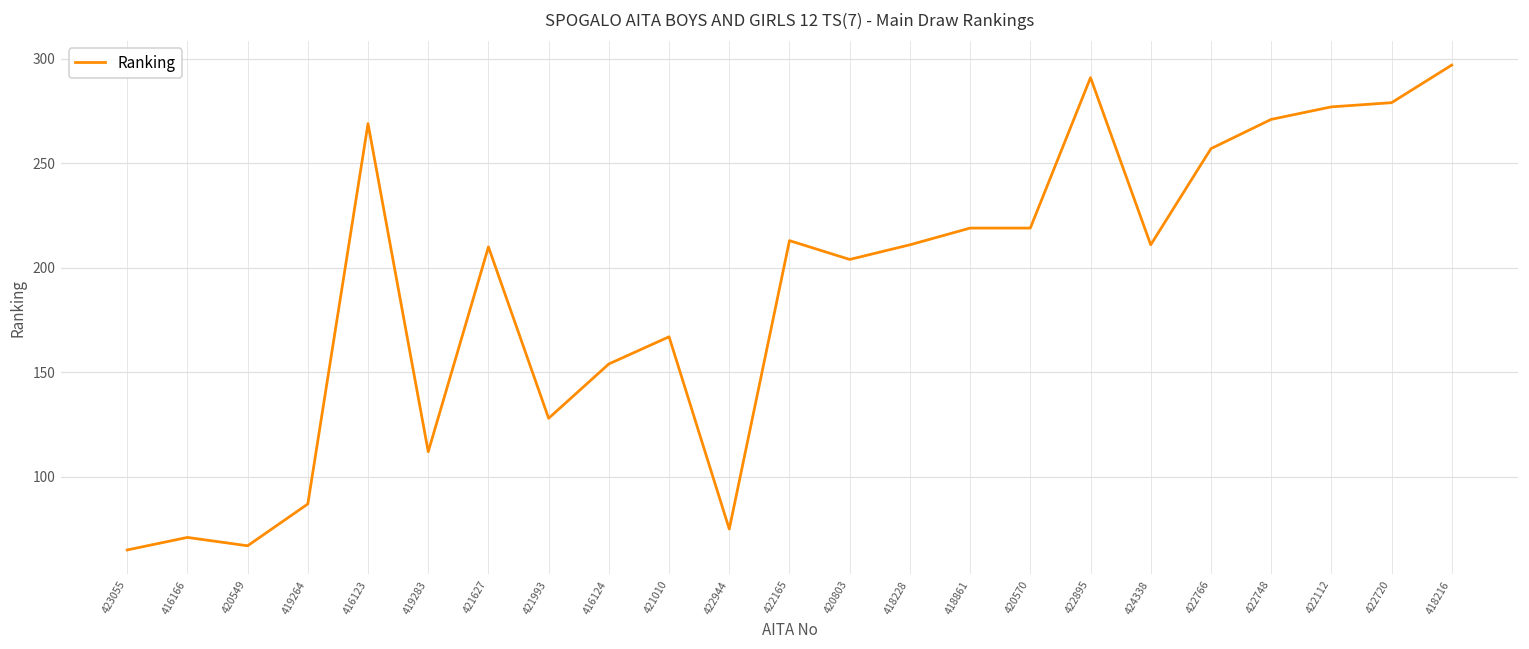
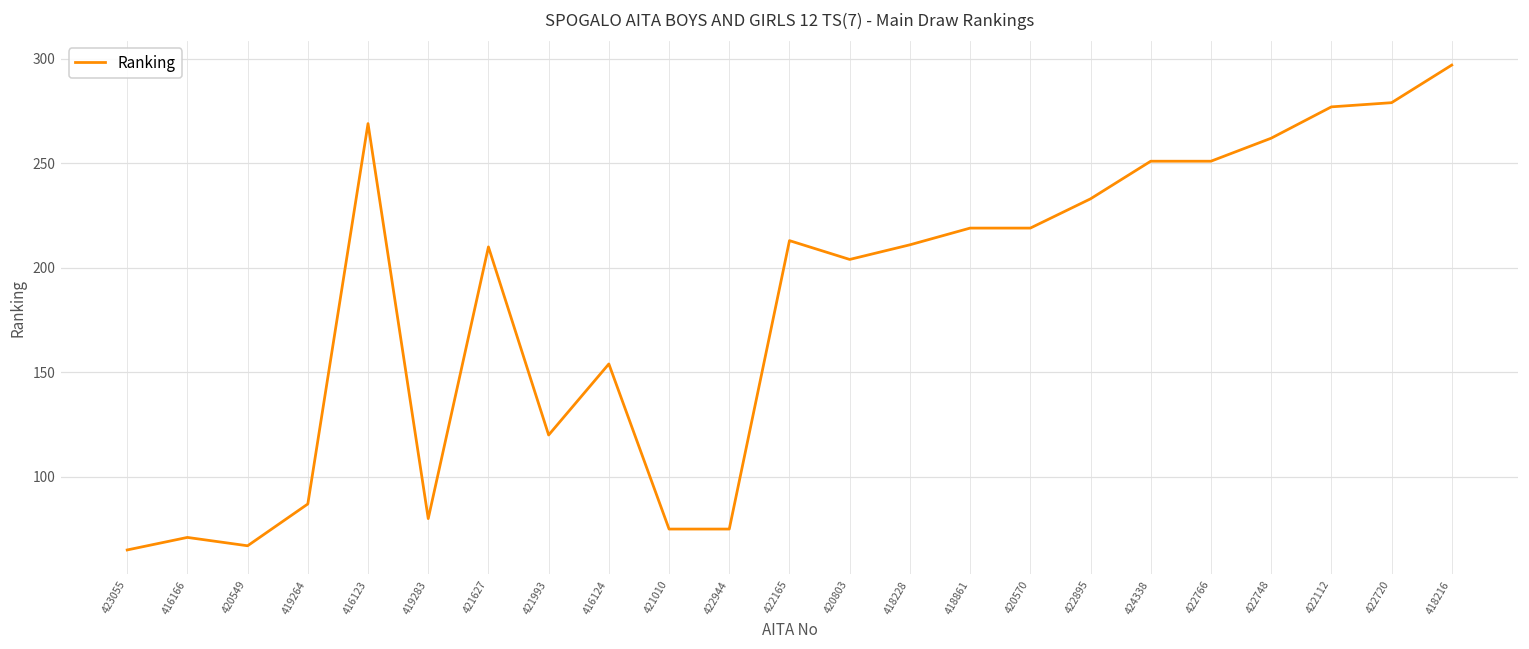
  {
    "423055": 65,
    "416166": 71,
    "420549": 67,
    "419264": 87,
    "416123": 269,
-   "419283": 112,
+   "419283": 80,
    "421627": 210,
-   "421993": 128,
+   "421993": 120,
    "416124": 154,
-   "421010": 167,
+   "421010": 75,
    "422944": 75,
    "422165": 213,
    "420803": 204,
    "418228": 211,
    "418861": 219,
    "420570": 219,
-   "422895": 291,
-   "424338": 211,
-   "422766": 257,
-   "422748": 271,
+   "422895": 233,
+   "424338": 251,
+   "422766": 251,
+   "422748": 262,
    "422112": 277,
    "422720": 279,
    "418216": 297
  }
